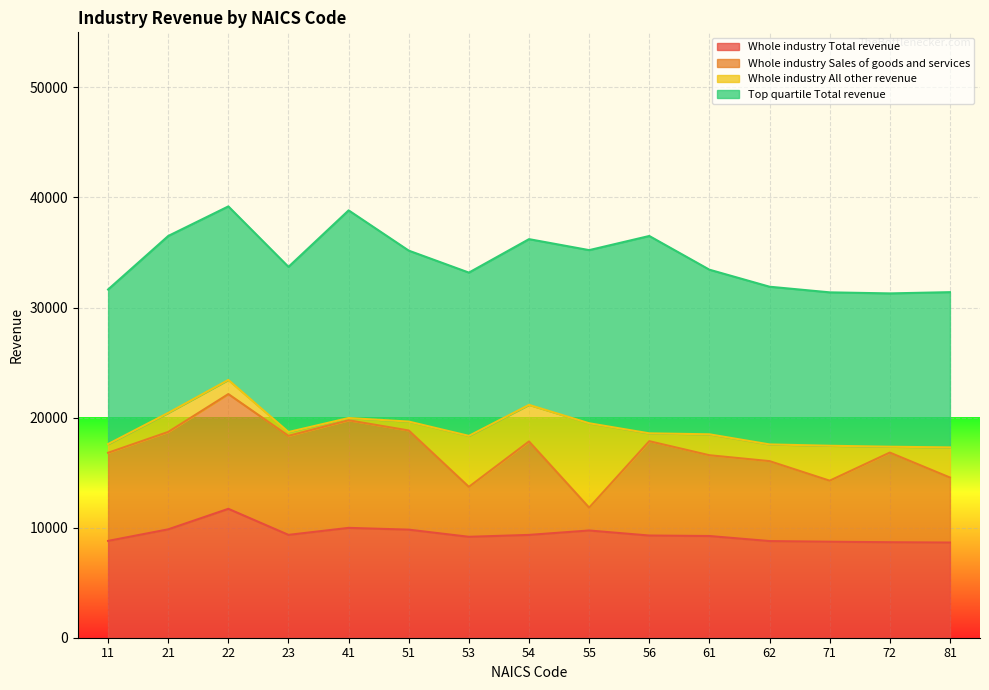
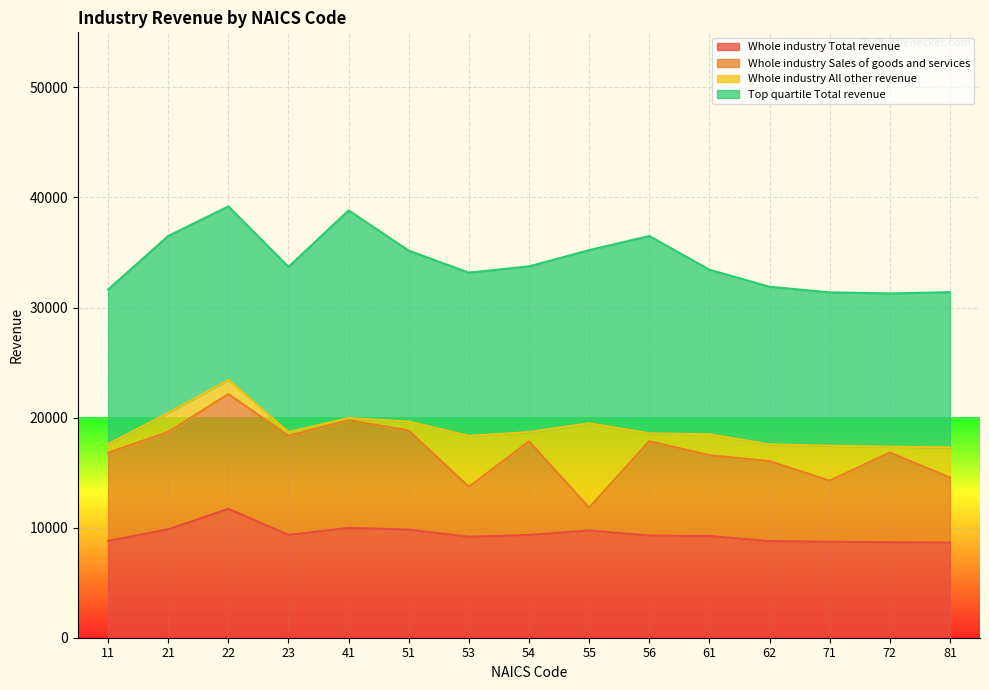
  {
    "Whole industry All other revenue": {
      "11": 800,
      "21": 1700,
      "22": 1300,
      "23": 300,
      "51": 800,
      "53": 4600,
-     "54": 3300,
+     "54": 800,
      "55": 7700,
      "56": 700,
      "61": 1900,
      "62": 1500,
      "71": 3200,
      "72": 500,
      "81": 2700
    },
    "Top quartile Total revenue": {
      "11": 14000,
      "21": 16100,
      "22": 15800,
      "23": 15000,
      "41": 18900,
      "51": 15500,
      "53": 14800,
      "54": 15100,
      "55": 15700,
      "56": 17900,
      "61": 15000,
      "62": 14300,
      "71": 13900,
      "72": 13900,
      "81": 14100
    }
  }
